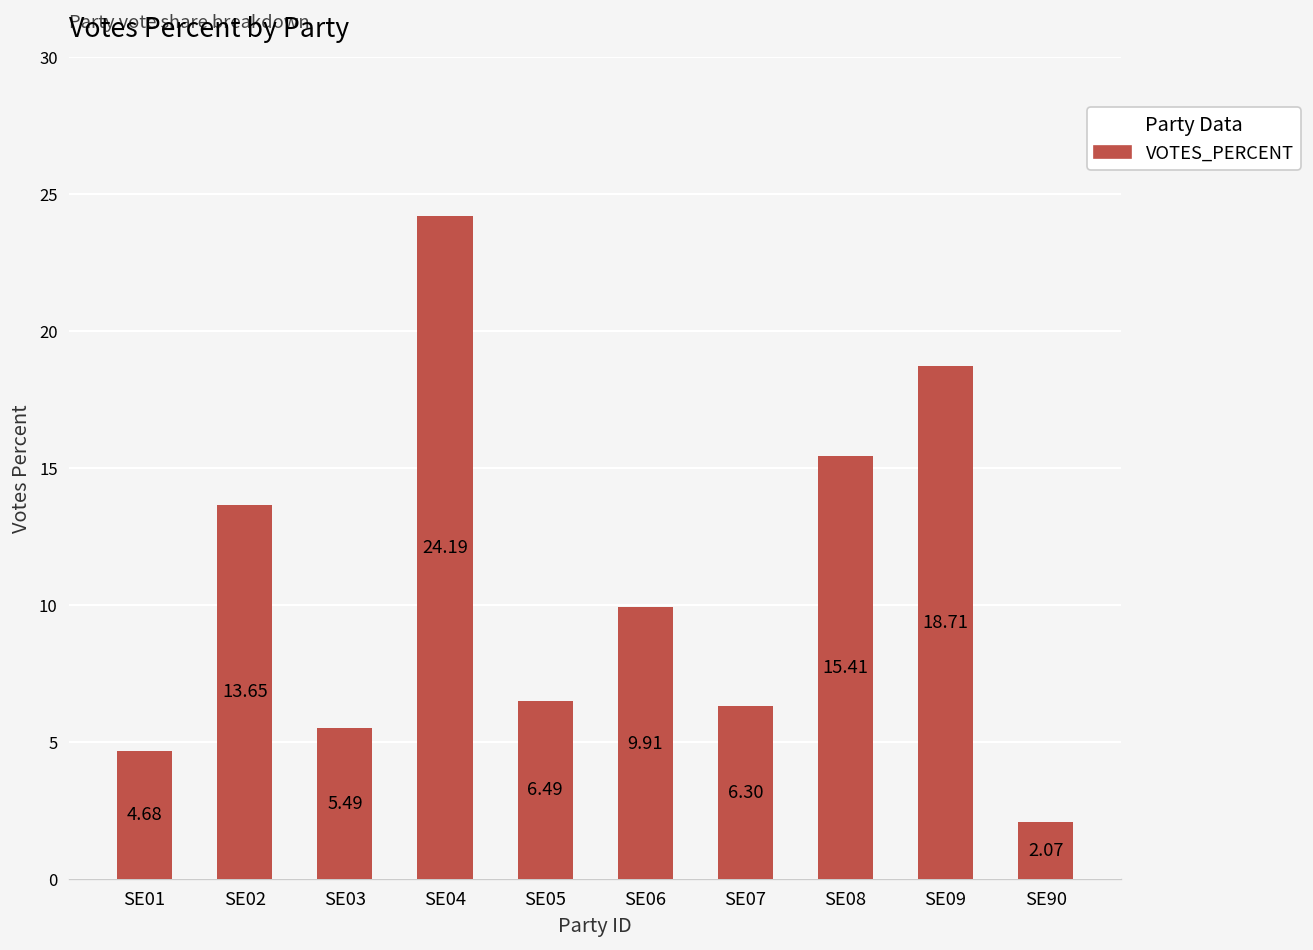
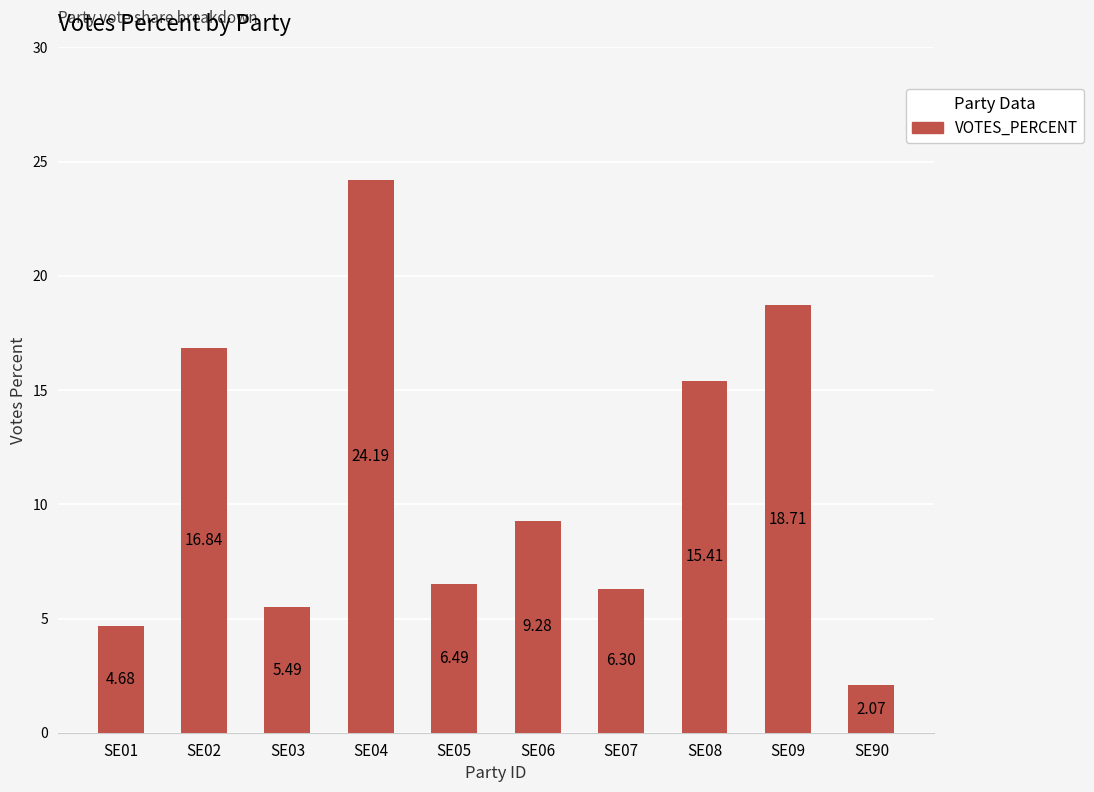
  {
    "SE01": 4.68,
-   "SE02": 13.65,
+   "SE02": 16.84,
    "SE03": 5.49,
    "SE04": 24.19,
    "SE05": 6.49,
-   "SE06": 9.91,
+   "SE06": 9.28,
    "SE07": 6.30,
    "SE08": 15.41,
    "SE09": 18.71,
    "SE90": 2.07
  }
